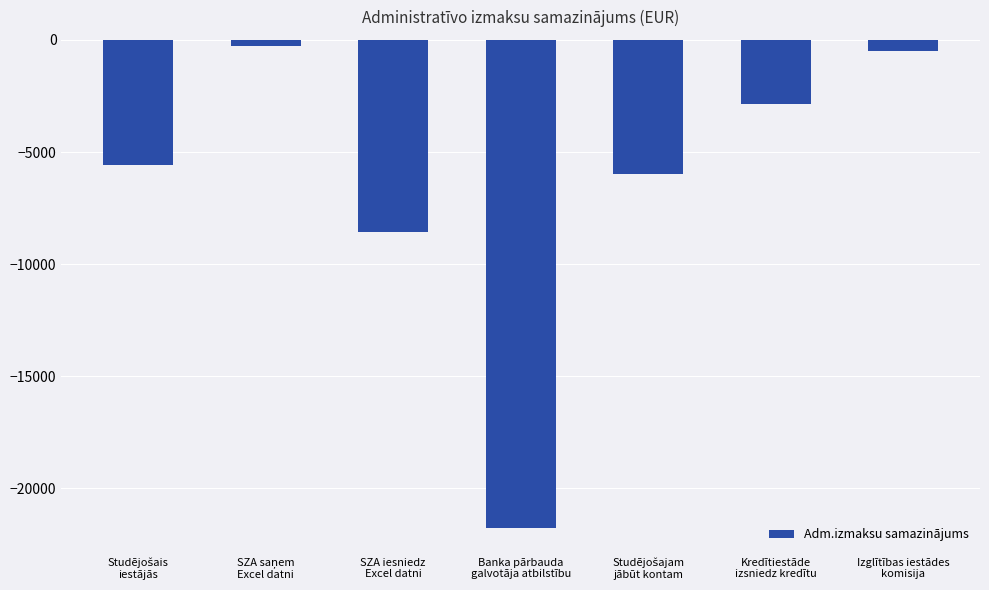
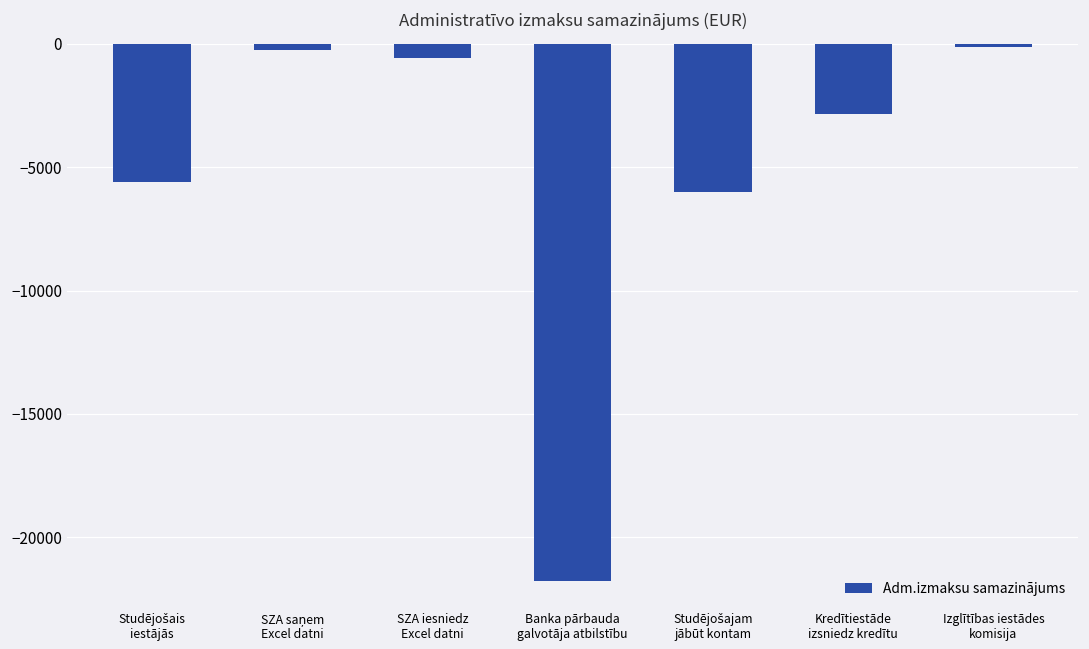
  {
    "Studējošais iestājās": -5600,
    "SZA saņem Excel datni": -300,
-   "SZA iesniedz Excel datni": -8600,
+   "SZA iesniedz Excel datni": -600,
    "Banka pārbauda galvotāja atbilstību": -21800,
    "Studējošajam jābūt kontam": -6000,
    "Kredītiestāde izsniedz kredītu": -2900,
-   "Izglītības iestādes komisija": -500
+   "Izglītības iestādes komisija": -100
  }
